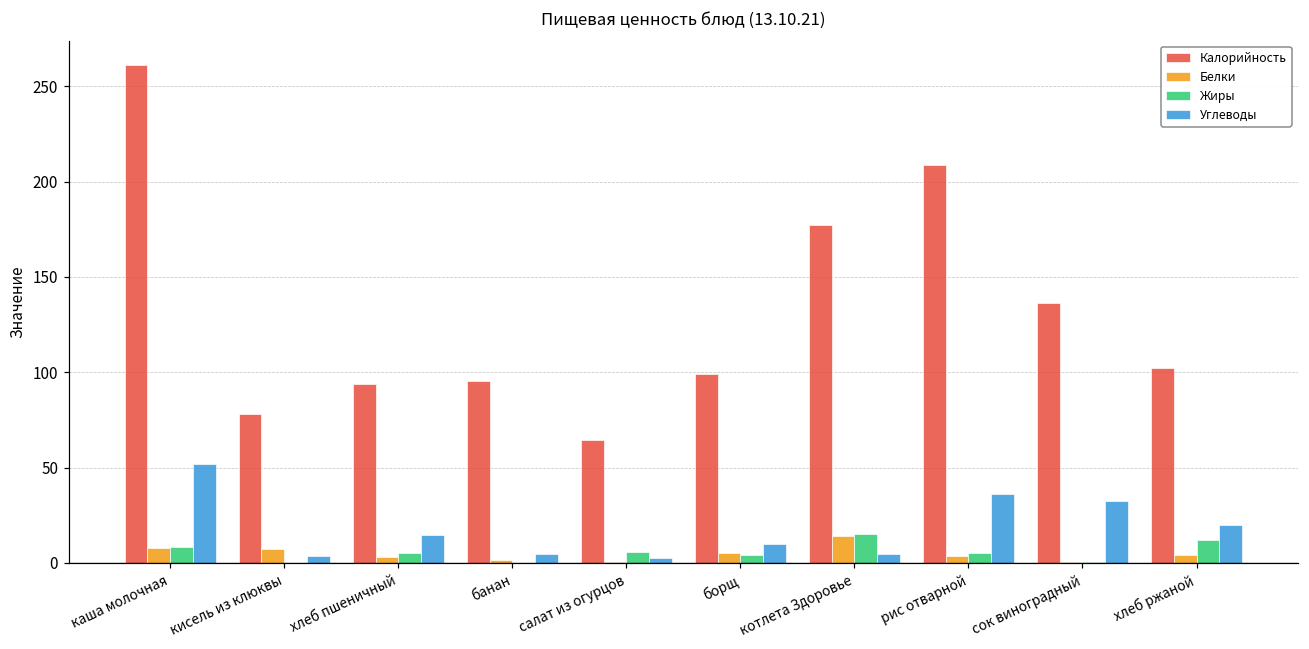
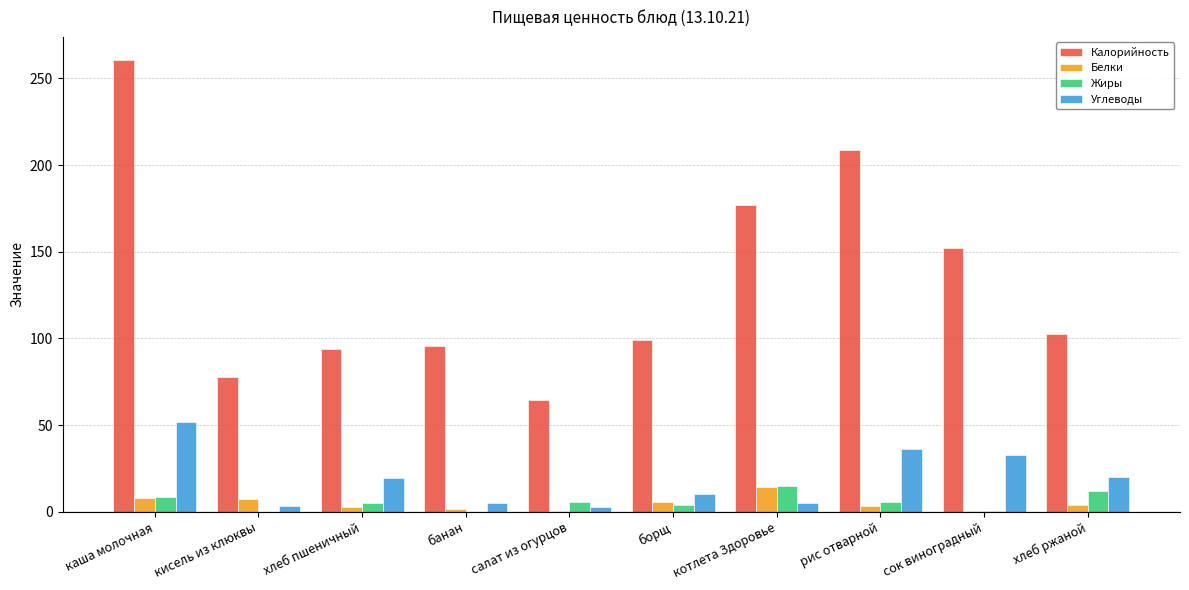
  {
    "Калорийность": {
      "каша молочная": 261,
      "кисель из клюквы": 78,
      "хлеб пшеничный": 94,
      "банан": 96,
      "салат из огурцов": 65,
      "борщ": 99,
      "котлета Здоровье": 177,
      "рис отварной": 209,
-     "сок виноградный": 136,
+     "сок виноградный": 152,
      "хлеб ржаной": 103
    },
    "Белки": {
      "каша молочная": 8,
      "кисель из клюквы": 8,
      "хлеб пшеничный": 3,
      "банан": 2,
      "борщ": 5,
      "котлета Здоровье": 14,
      "рис отварной": 4,
      "хлеб ржаной": 4
    },
    "Жиры": {
      "каша молочная": 9,
      "кисель из клюквы": 0,
      "хлеб пшеничный": 5,
      "банан": 0,
      "салат из огурцов": 6,
      "борщ": 4,
      "котлета Здоровье": 15,
      "рис отварной": 5,
      "хлеб ржаной": 12
    },
    "Углеводы": {
      "каша молочная": 52,
      "кисель из клюквы": 4,
-     "хлеб пшеничный": 15,
+     "хлеб пшеничный": 20,
      "банан": 5,
      "салат из огурцов": 3,
      "борщ": 10,
      "котлета Здоровье": 5,
      "рис отварной": 36,
      "сок виноградный": 33,
      "хлеб ржаной": 20
    }
  }
